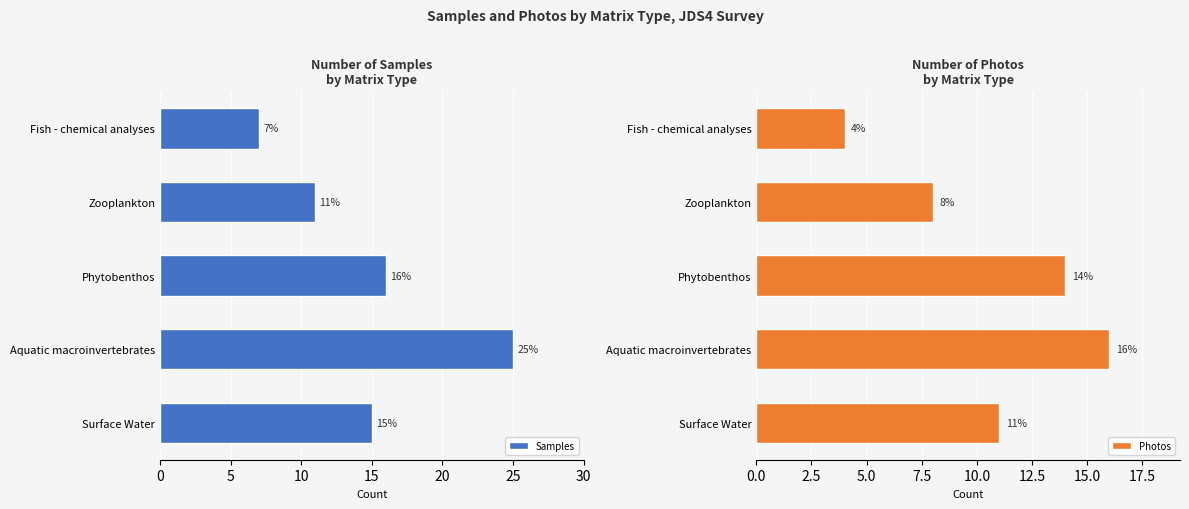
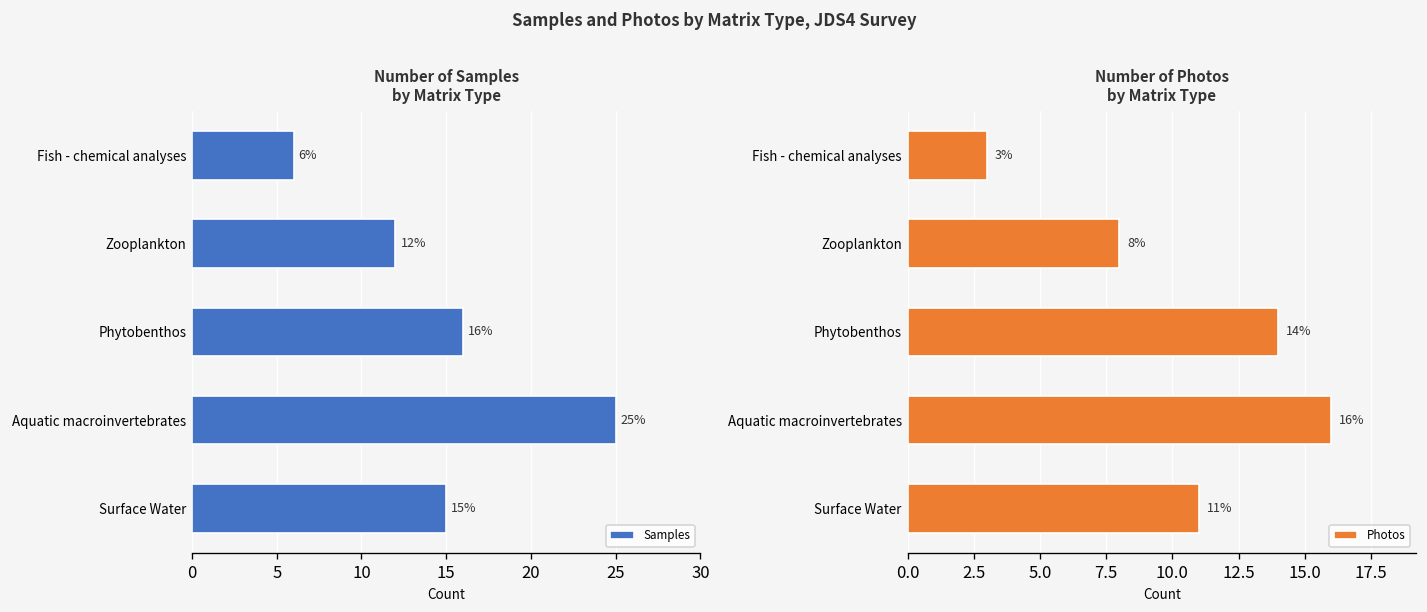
  {
    "Number of Samples by Matrix Type": {
-     "Fish - chemical analyses": "7%",
-     "Zooplankton": "11%",
+     "Fish - chemical analyses": "6%",
+     "Zooplankton": "12%",
      "Phytobenthos": "16%",
      "Aquatic macroinvertebrates": "25%",
      "Surface Water": "15%"
    },
    "Number of Photos by Matrix Type": {
-     "Fish - chemical analyses": "4%",
+     "Fish - chemical analyses": "3%",
      "Zooplankton": "8%",
      "Phytobenthos": "14%",
      "Aquatic macroinvertebrates": "16%",
      "Surface Water": "11%"
    }
  }
